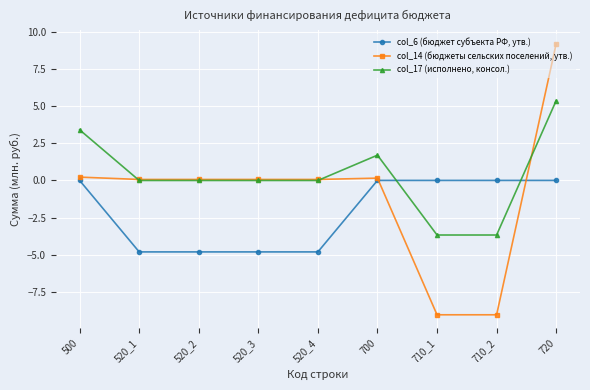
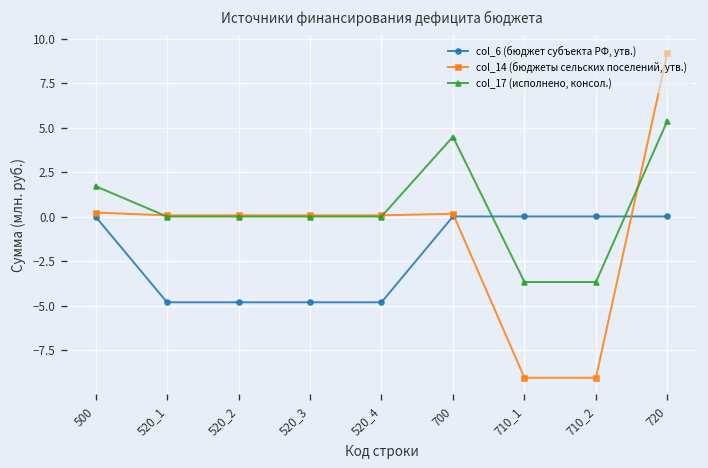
  {
    "col_6 (бюджет субъекта РФ, утв.)": {
      "500": 0.0,
      "520_1": -4.8,
      "520_2": -4.8,
      "520_3": -4.8,
      "520_4": -4.8,
      "710_1": 0.0,
      "710_2": 0.0,
      "720": 0.0
    },
    "col_14 (бюджеты сельских поселений, утв.)": {
      "500": 0.2,
      "710_1": -9.1,
      "710_2": -9.1
    },
    "col_17 (исполнено, консол.)": {
-     "500": 3.4,
-     "700": 1.7,
+     "500": 1.7,
+     "700": 4.5,
      "710_1": -3.7,
      "710_2": -3.7,
      "720": 5.4
    }
  }
